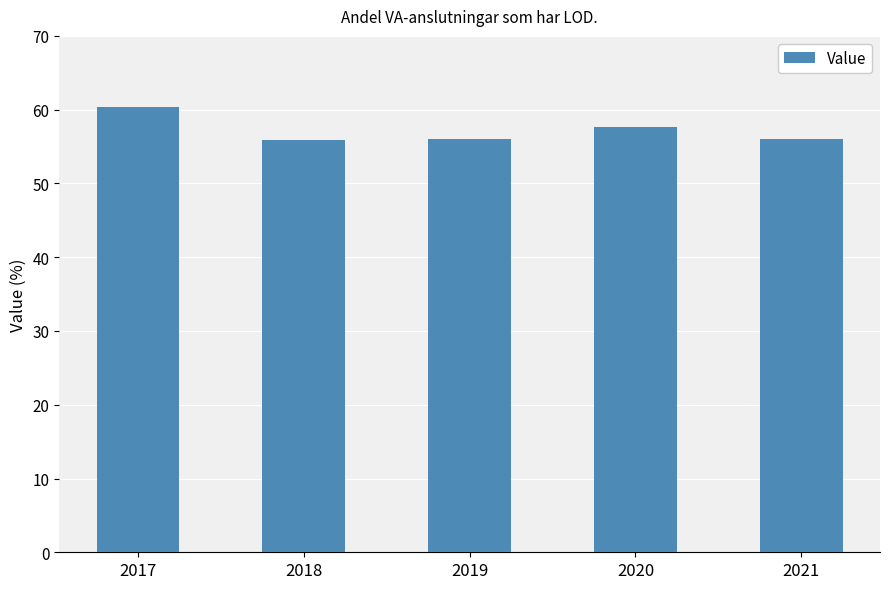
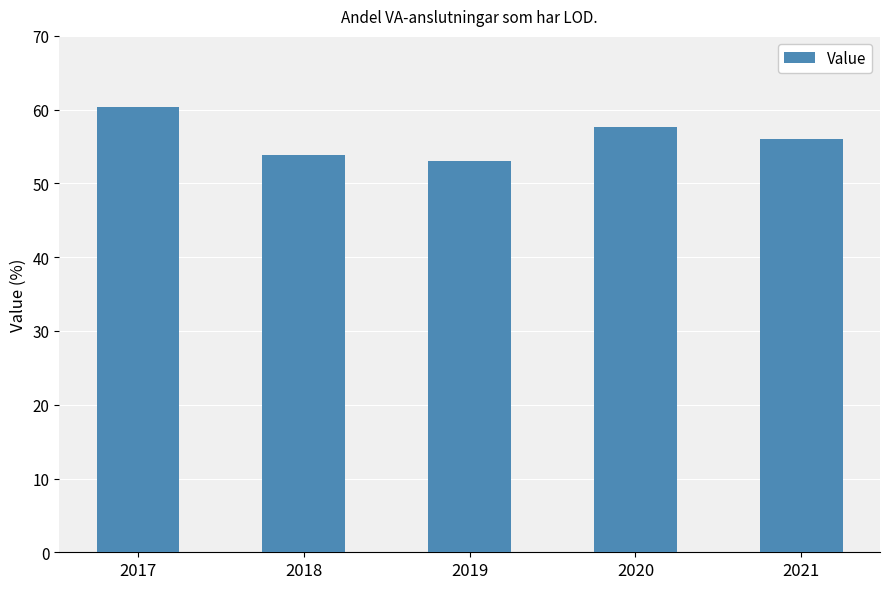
  {
    "2017": 60,
-   "2018": 56,
-   "2019": 56,
+   "2018": 54,
+   "2019": 53,
    "2020": 58,
    "2021": 56
  }
